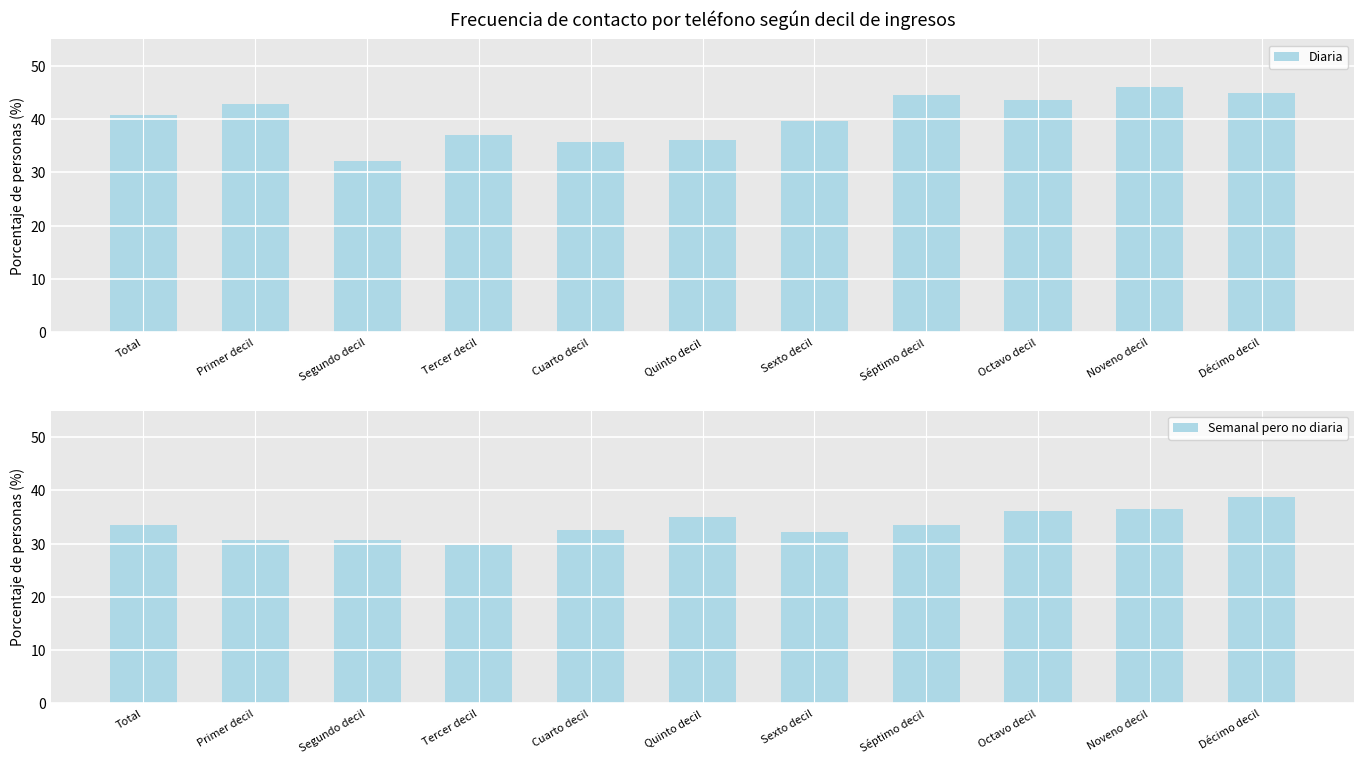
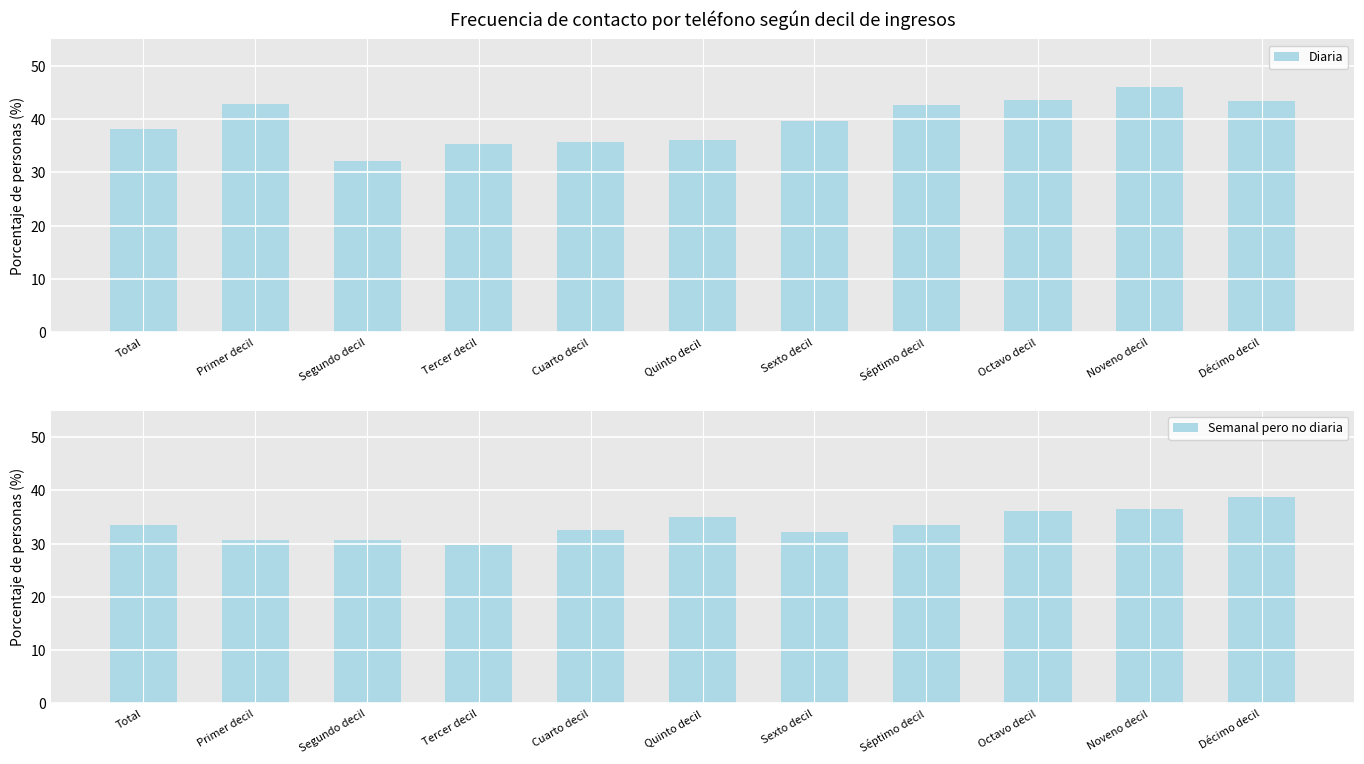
  {
    "Frecuencia de contacto por teléfono según decil de ingresos": {
-     "Total": 41,
+     "Total": 38,
      "Primer decil": 43,
      "Segundo decil": 32,
-     "Tercer decil": 37,
+     "Tercer decil": 35,
      "Cuarto decil": 36,
      "Quinto decil": 36,
      "Sexto decil": 40,
-     "Séptimo decil": 45,
+     "Séptimo decil": 43,
      "Octavo decil": 44,
      "Noveno decil": 46,
-     "Décimo decil": 45
+     "Décimo decil": 43
    }
  }
